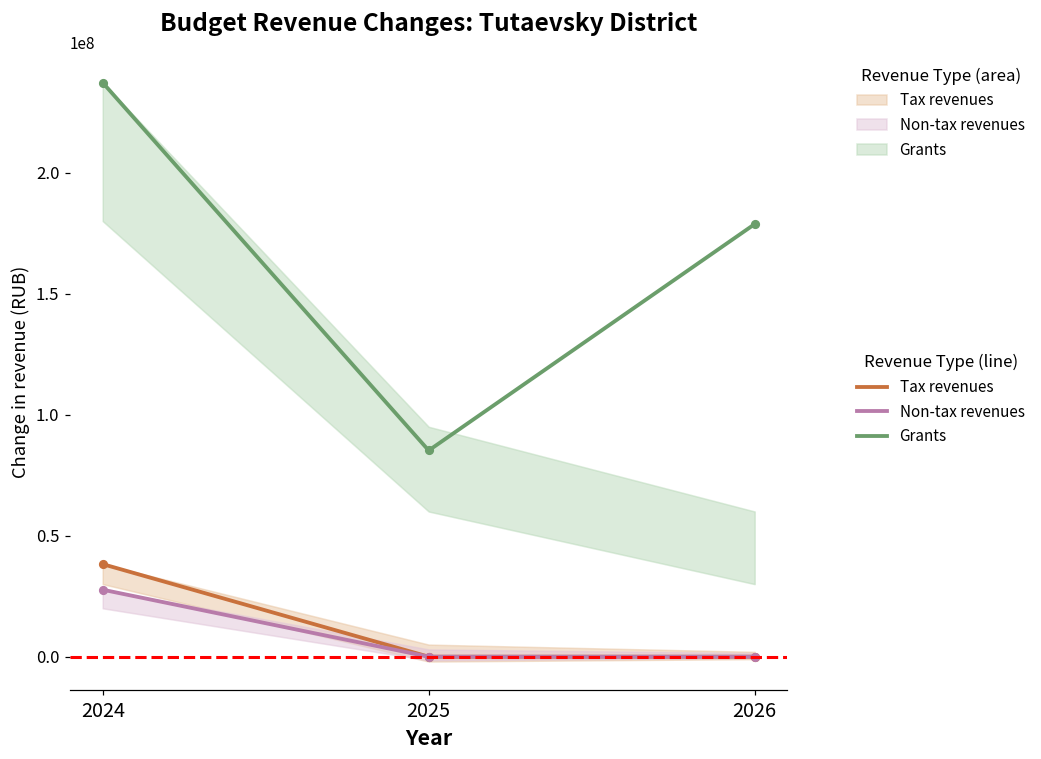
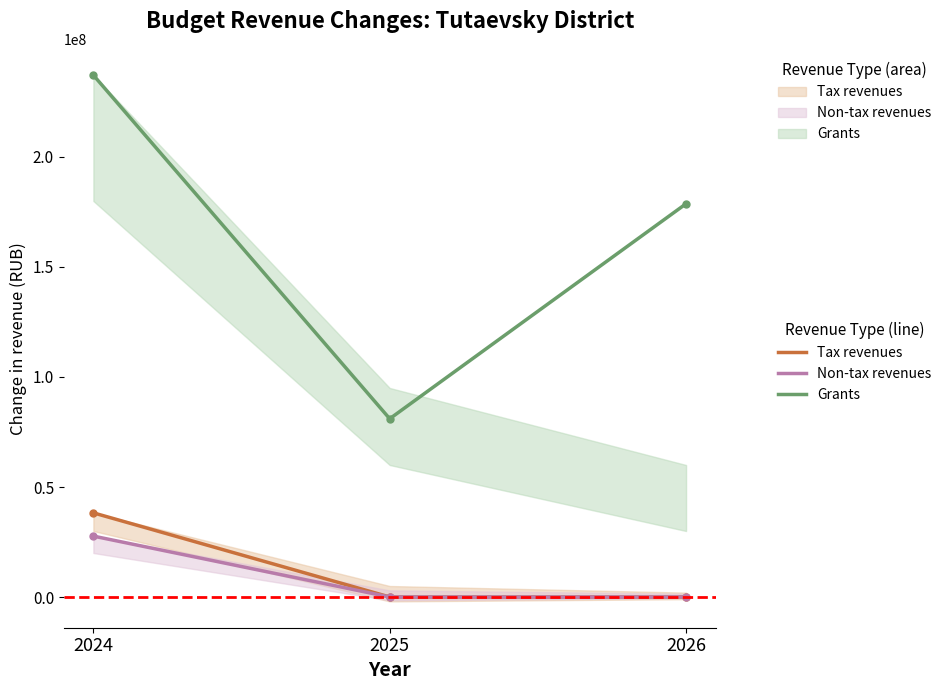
  {
    "Grants": {
-     "2025": 85000000,
+     "2025": 81000000,
      "2026": 179000000
    }
  }
